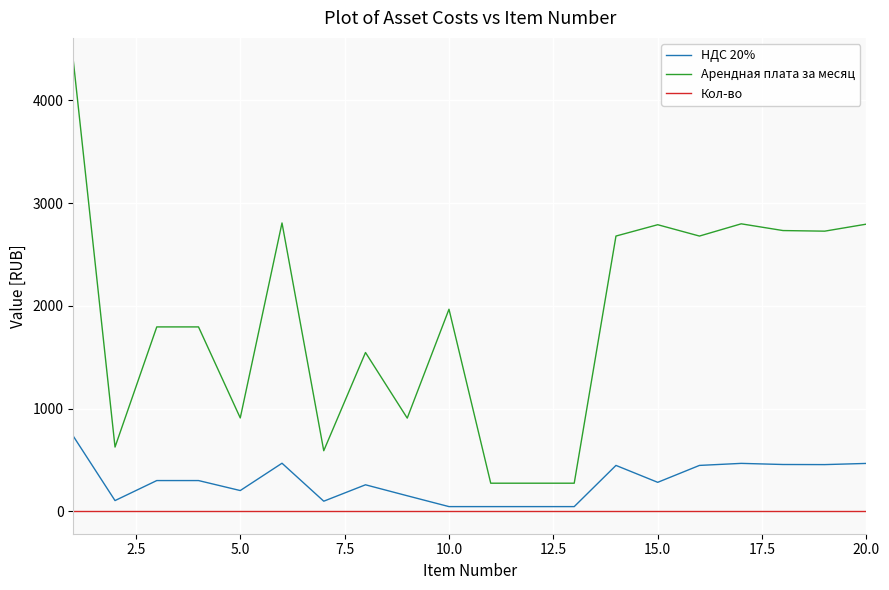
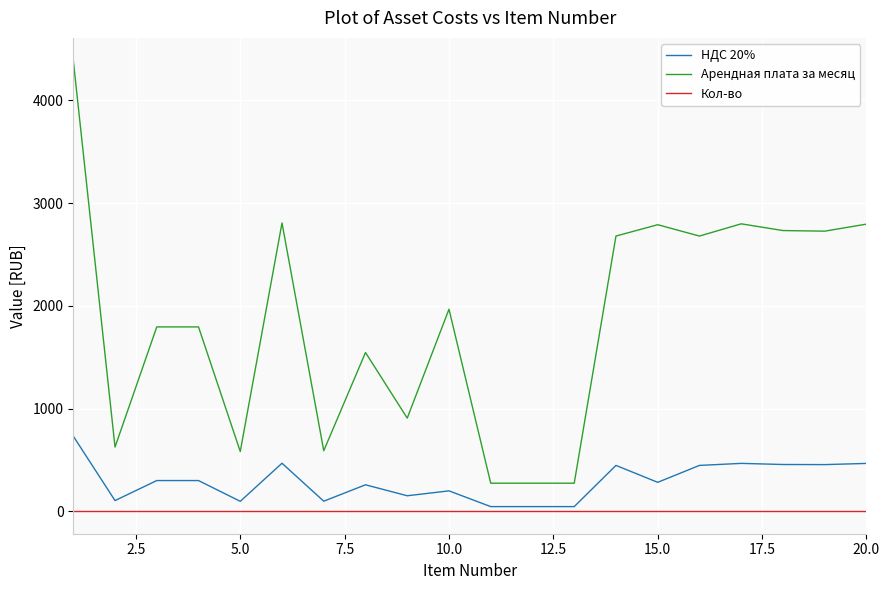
  {
    "НДС 20%": {
-     "5.0": 200,
-     "10.0": 50,
+     "5.0": 100,
+     "10.0": 200,
      "15.0": 280,
      "20.0": 470
    },
    "Арендная плата за месяц": {
-     "5.0": 910,
+     "5.0": 580,
      "10.0": 1970,
      "15.0": 2790,
      "20.0": 2800
    },
    "Кол-во": {
      "5.0": 0,
      "10.0": 0,
      "15.0": 0,
      "20.0": 0
    }
  }
